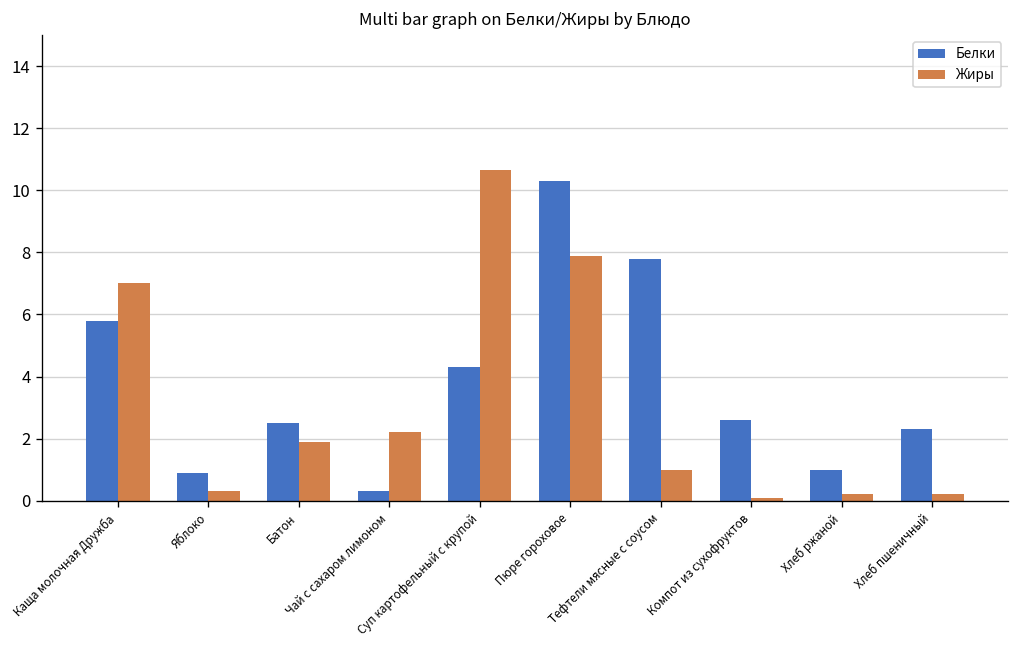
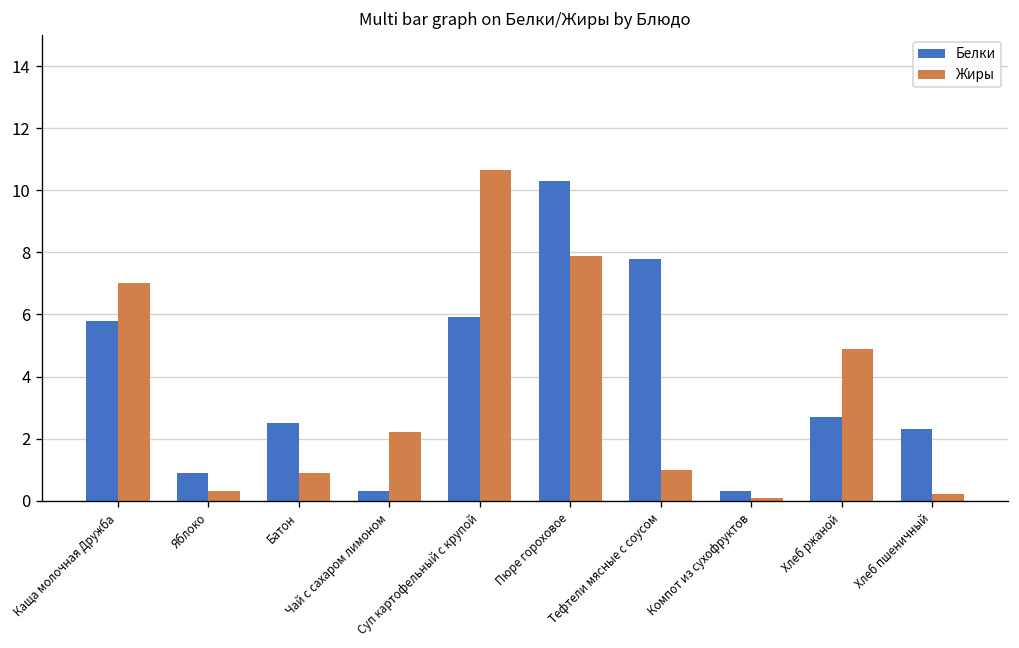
  {
    "Белки": {
      "Каща молочная Дружба": 5.8,
      "Яблоко": 0.9,
      "Батон": 2.5,
      "Чай с сахаром лимоном": 0.3,
-     "Суп картофельный с крупой": 4.3,
+     "Суп картофельный с крупой": 5.9,
      "Пюре гороховое": 10.3,
      "Тефтели мясные с соусом": 7.8,
-     "Компот из сухофруктов": 2.6,
-     "Хлеб ржаной": 1.0,
+     "Компот из сухофруктов": 0.3,
+     "Хлеб ржаной": 2.7,
      "Хлеб пшеничный": 2.3
    },
    "Жиры": {
      "Каща молочная Дружба": 7.0,
      "Яблоко": 0.3,
-     "Батон": 1.9,
+     "Батон": 0.9,
      "Чай с сахаром лимоном": 2.2,
      "Суп картофельный с крупой": 10.7,
      "Пюре гороховое": 7.9,
      "Тефтели мясные с соусом": 1.0,
      "Компот из сухофруктов": 0.1,
-     "Хлеб ржаной": 0.2,
+     "Хлеб ржаной": 4.9,
      "Хлеб пшеничный": 0.2
    }
  }
